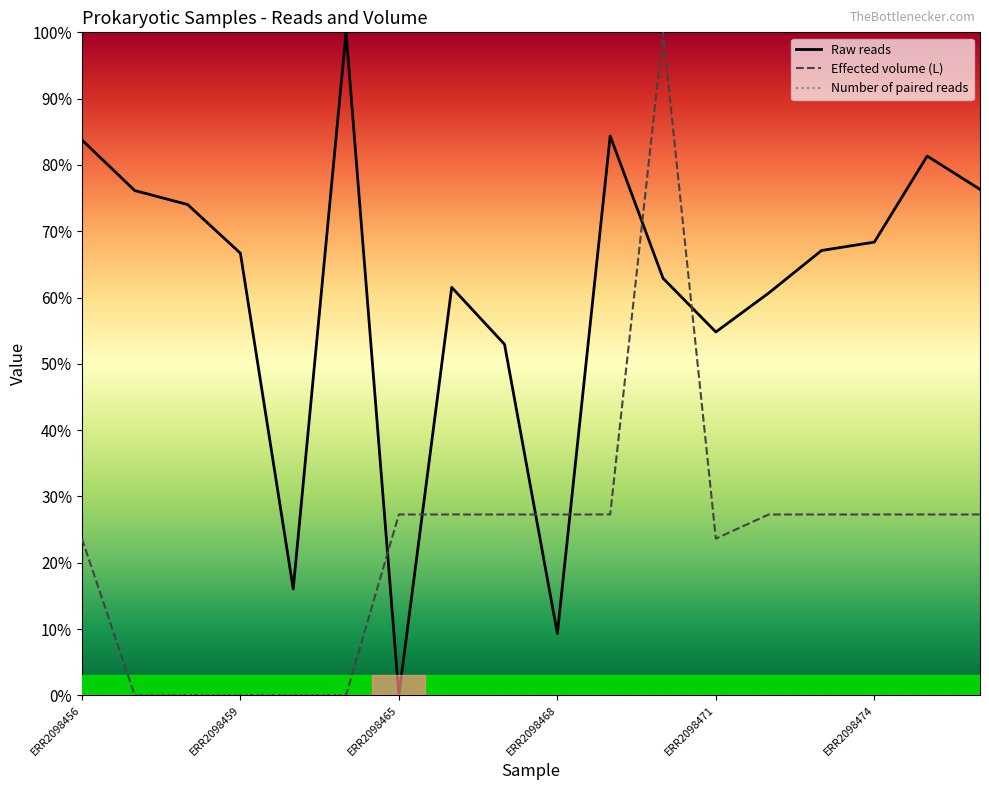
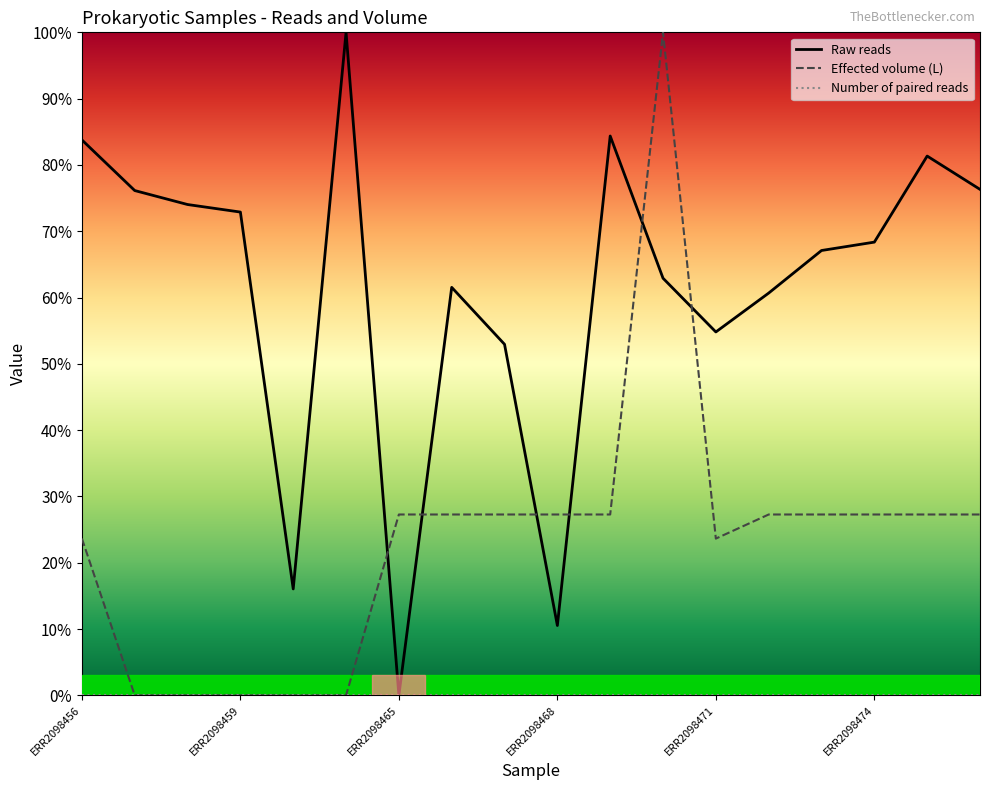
  {
    "Raw reads": {
      "ERR2098456": "84%",
-     "ERR2098459": "67%",
-     "ERR2098468": "9%",
+     "ERR2098459": "73%",
+     "ERR2098468": "11%",
      "ERR2098471": "55%",
      "ERR2098474": "68%"
    },
    "Effected volume (L)": {
      "ERR2098456": "24%",
      "ERR2098465": "27%",
      "ERR2098468": "27%",
      "ERR2098471": "24%",
      "ERR2098474": "27%"
    }
  }
